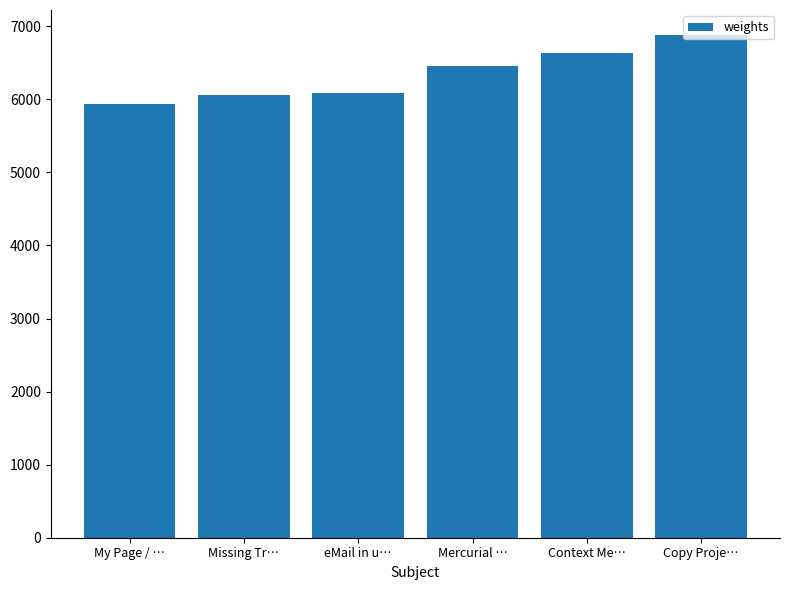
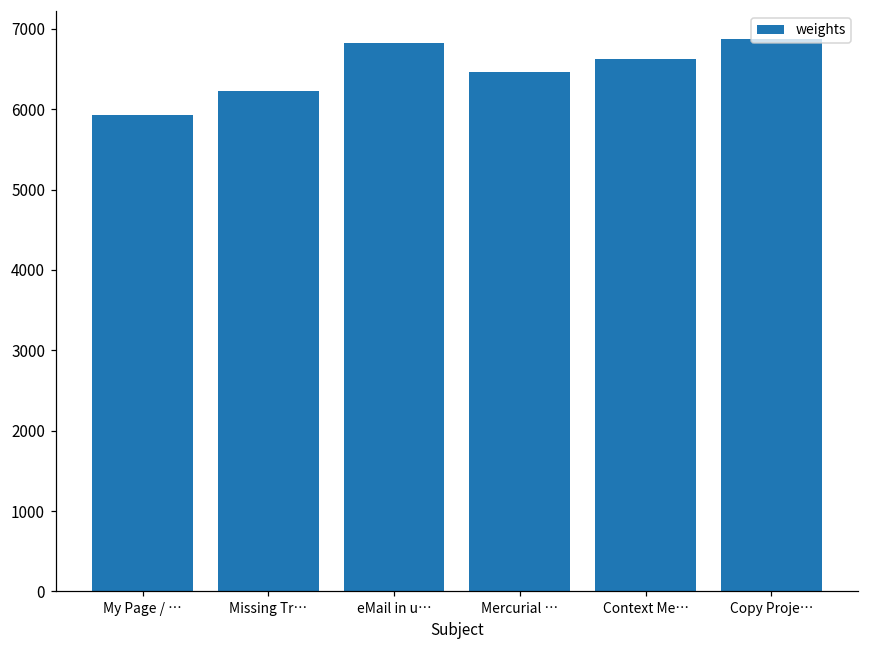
  {
    "My Page / …": 5900,
-   "Missing Tr…": 6100,
-   "eMail in u…": 6100,
+   "Missing Tr…": 6200,
+   "eMail in u…": 6800,
    "Mercurial …": 6500,
    "Context Me…": 6600
  }
